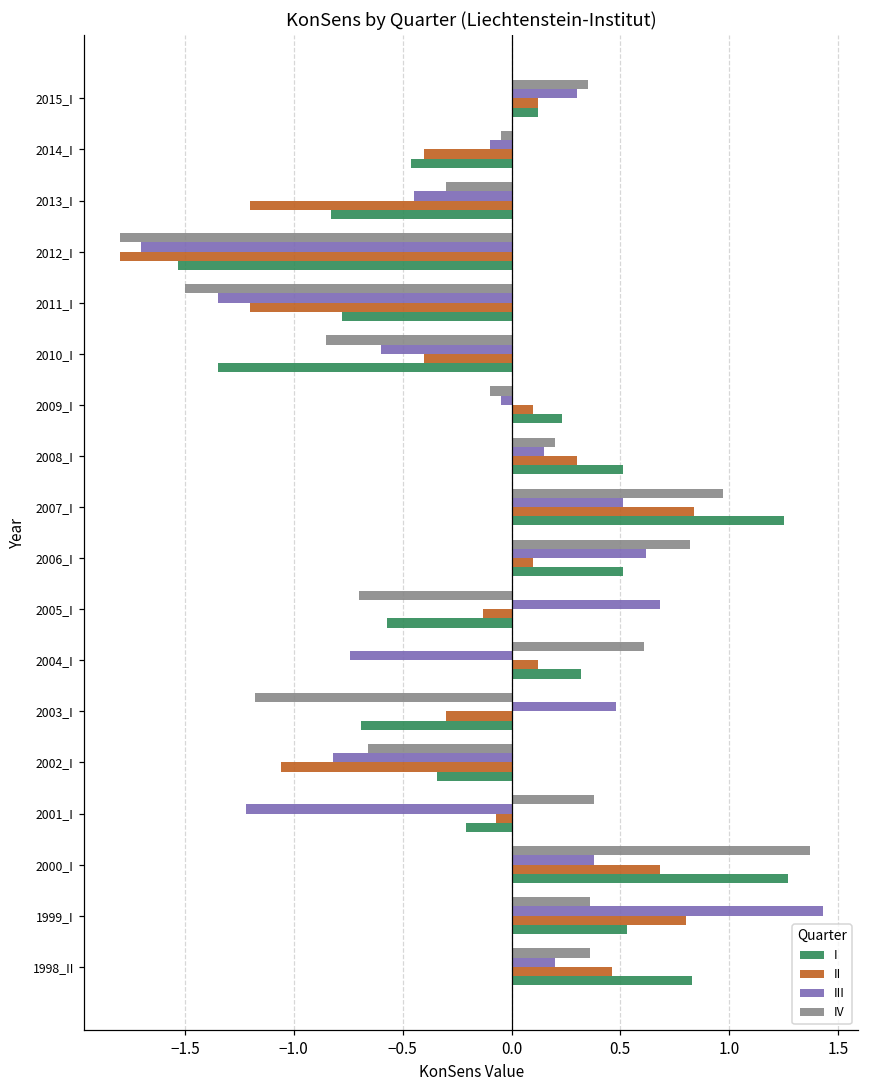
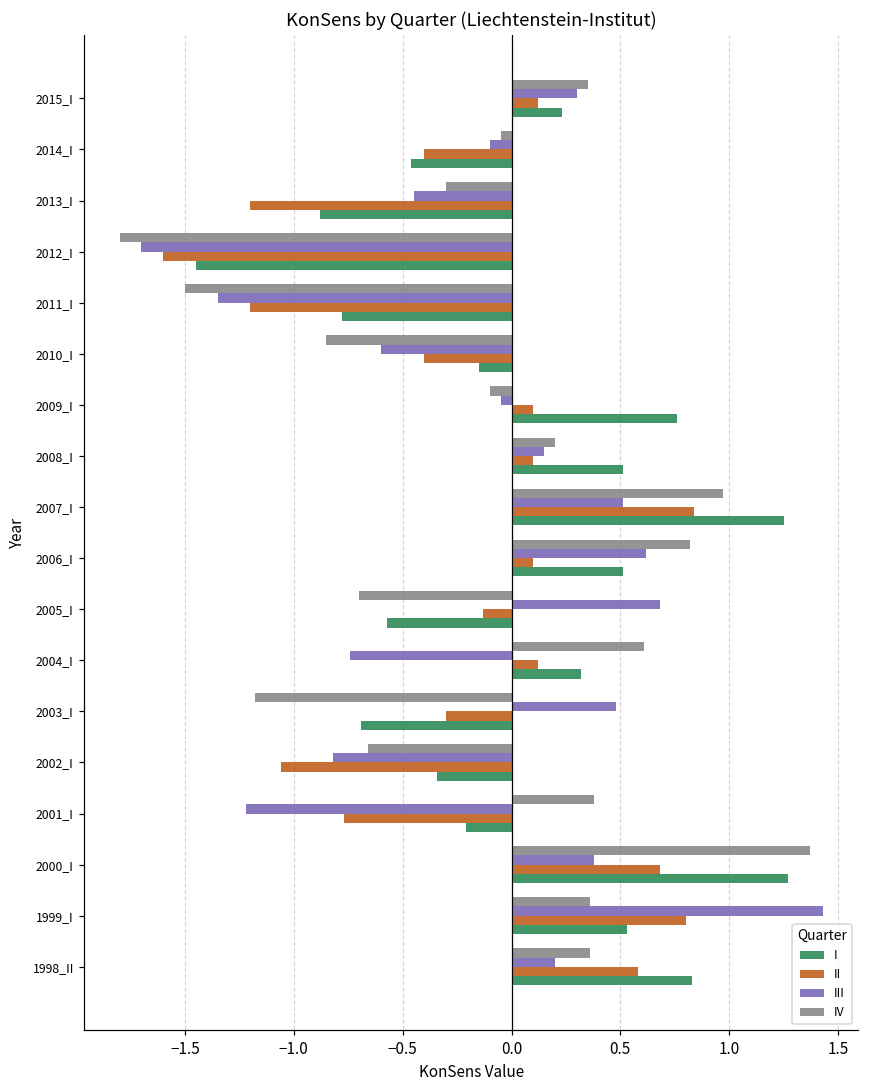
  {
    "I": {
-     "2015_I": 0.12,
+     "2015_I": 0.23,
      "2014_I": -0.46,
-     "2013_I": -0.83,
-     "2012_I": -1.53,
+     "2013_I": -0.88,
+     "2012_I": -1.45,
      "2011_I": -0.78,
-     "2010_I": -1.35,
-     "2009_I": 0.23,
+     "2010_I": -0.15,
+     "2009_I": 0.76,
      "2008_I": 0.51,
      "2007_I": 1.25,
      "2006_I": 0.51,
      "2005_I": -0.57,
      "2004_I": 0.32,
      "2003_I": -0.69,
      "2002_I": -0.34,
      "2001_I": -0.21,
      "2000_I": 1.27,
      "1999_I": 0.53,
      "1998_II": 0.83
    },
    "II": {
      "2015_I": 0.12,
      "2014_I": -0.40,
      "2013_I": -1.20,
-     "2012_I": -1.8,
+     "2012_I": -1.6,
      "2011_I": -1.20,
      "2010_I": -0.40,
      "2009_I": 0.10,
-     "2008_I": 0.3,
+     "2008_I": 0.1,
      "2007_I": 0.84,
      "2006_I": 0.10,
      "2005_I": -0.13,
      "2004_I": 0.12,
      "2003_I": -0.30,
      "2002_I": -1.06,
-     "2001_I": -0.07,
+     "2001_I": -0.77,
      "2000_I": 0.68,
      "1999_I": 0.80,
-     "1998_II": 0.46
+     "1998_II": 0.58
    }
  }
